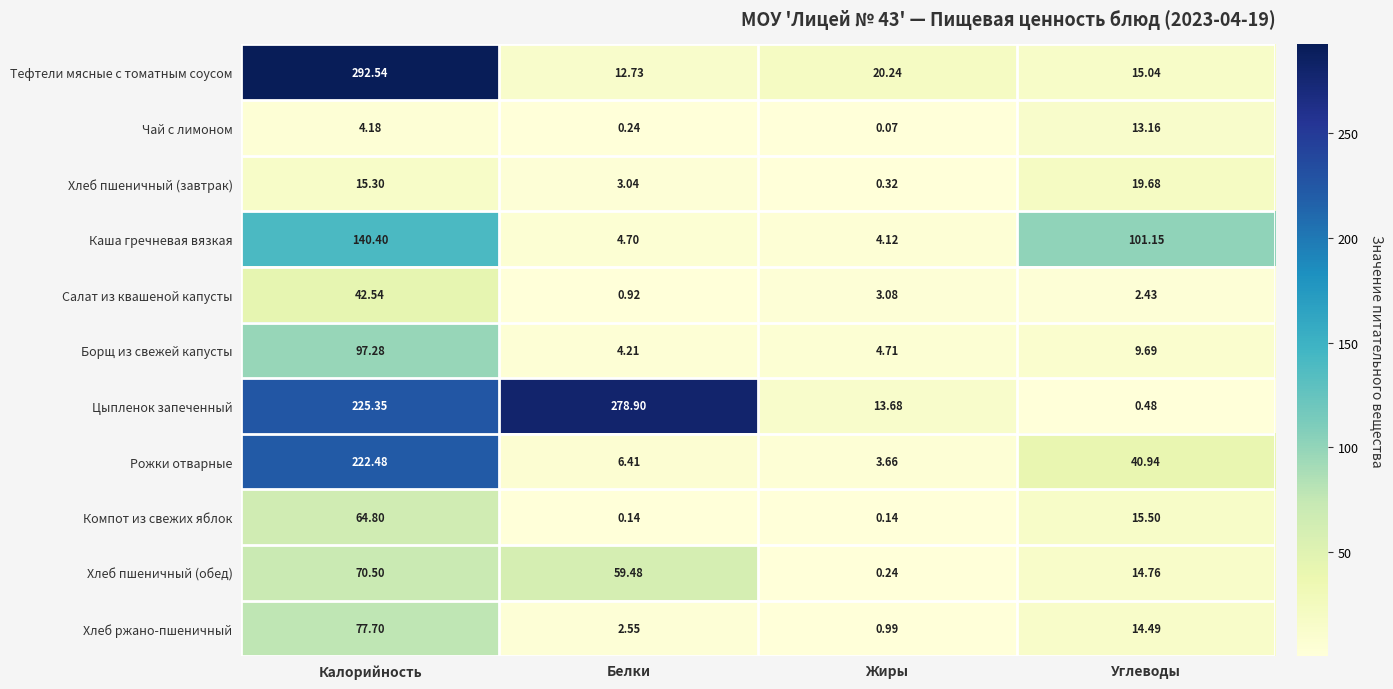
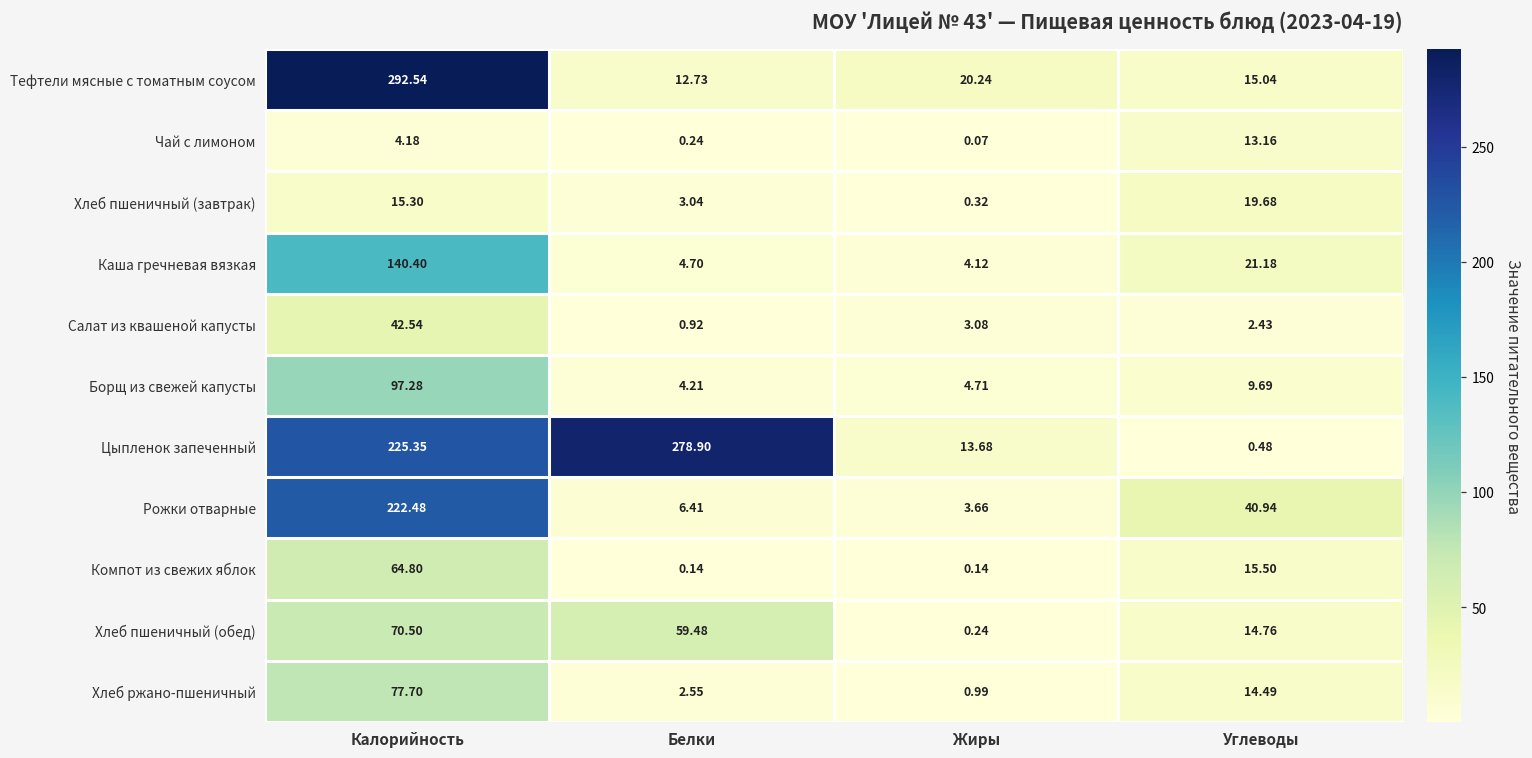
  {
    "Тефтели мясные с томатным соусом": {
      "Калорийность": 292.54,
      "Белки": 12.73,
      "Жиры": 20.24,
      "Углеводы": 15.04
    },
    "Чай с лимоном": {
      "Калорийность": 4.18,
      "Белки": 0.24,
      "Жиры": 0.07,
      "Углеводы": 13.16
    },
    "Хлеб пшеничный (завтрак)": {
      "Калорийность": 15.30,
      "Белки": 3.04,
      "Жиры": 0.32,
      "Углеводы": 19.68
    },
    "Каша гречневая вязкая": {
      "Калорийность": 140.40,
      "Белки": 4.70,
      "Жиры": 4.12,
-     "Углеводы": 101.15
+     "Углеводы": 21.18
    },
    "Салат из квашеной капусты": {
      "Калорийность": 42.54,
      "Белки": 0.92,
      "Жиры": 3.08,
      "Углеводы": 2.43
    },
    "Борщ из свежей капусты": {
      "Калорийность": 97.28,
      "Белки": 4.21,
      "Жиры": 4.71,
      "Углеводы": 9.69
    },
    "Цыпленок запеченный": {
      "Калорийность": 225.35,
      "Белки": 278.90,
      "Жиры": 13.68,
      "Углеводы": 0.48
    },
    "Рожки отварные": {
      "Калорийность": 222.48,
      "Белки": 6.41,
      "Жиры": 3.66,
      "Углеводы": 40.94
    },
    "Компот из свежих яблок": {
      "Калорийность": 64.80,
      "Белки": 0.14,
      "Жиры": 0.14,
      "Углеводы": 15.50
    },
    "Хлеб пшеничный (обед)": {
      "Калорийность": 70.50,
      "Белки": 59.48,
      "Жиры": 0.24,
      "Углеводы": 14.76
    },
    "Хлеб ржано-пшеничный": {
      "Калорийность": 77.70,
      "Белки": 2.55,
      "Жиры": 0.99,
      "Углеводы": 14.49
    }
  }
